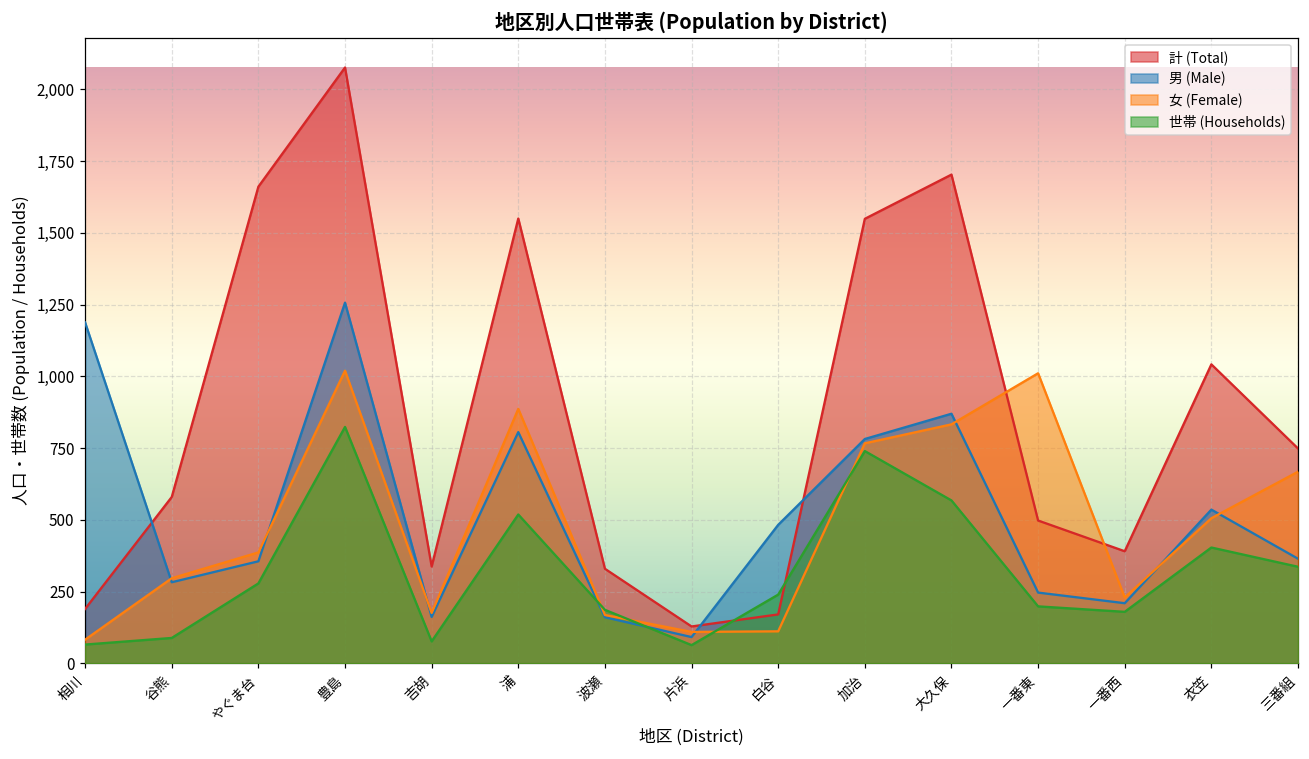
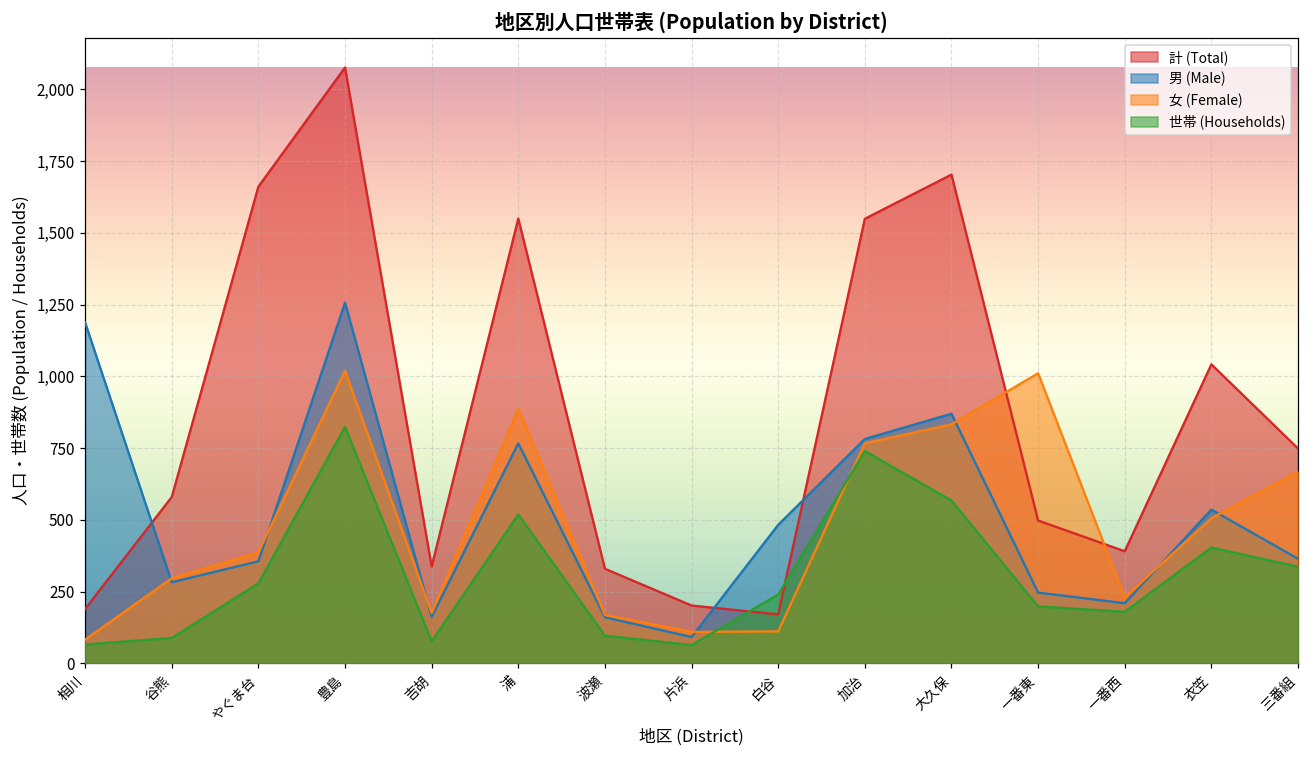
  {
    "計 (Total)": {
      "相川": "190",
      "谷熊": "580",
      "やぐま台": "1,660",
      "豊島": "2,080",
      "吉胡": "340",
      "浦": "1,550",
      "波瀬": "330",
-     "片浜": "130",
+     "片浜": "200",
      "白谷": "170",
      "加治": "1,550",
      "大久保": "1,700",
      "一番東": "500",
      "一番西": "390",
      "衣笠": "1,040",
      "三番組": "750"
    },
    "男 (Male)": {
      "相川": "1,190",
      "谷熊": "280",
      "やぐま台": "360",
      "豊島": "1,260",
      "吉胡": "160",
-     "浦": "810",
+     "浦": "770",
      "片浜": "90",
      "白谷": "480",
      "加治": "780",
      "大久保": "870",
      "一番東": "250",
      "一番西": "210",
      "衣笠": "540",
      "三番組": "370"
    },
    "女 (Female)": {
      "相川": "80",
      "谷熊": "300",
      "やぐま台": "390",
      "豊島": "1,020",
      "吉胡": "180",
      "浦": "890",
      "片浜": "110",
      "白谷": "110",
      "加治": "770",
      "大久保": "830",
      "一番東": "1,010",
      "一番西": "230",
      "衣笠": "510",
      "三番組": "670"
    },
    "世帯 (Households)": {
      "相川": "70",
      "谷熊": "90",
      "やぐま台": "280",
      "豊島": "820",
      "吉胡": "80",
      "浦": "520",
-     "波瀬": "190",
+     "波瀬": "100",
      "片浜": "60",
      "白谷": "240",
      "加治": "740",
      "大久保": "570",
      "一番東": "200",
      "一番西": "180",
      "衣笠": "400",
      "三番組": "340"
    }
  }
